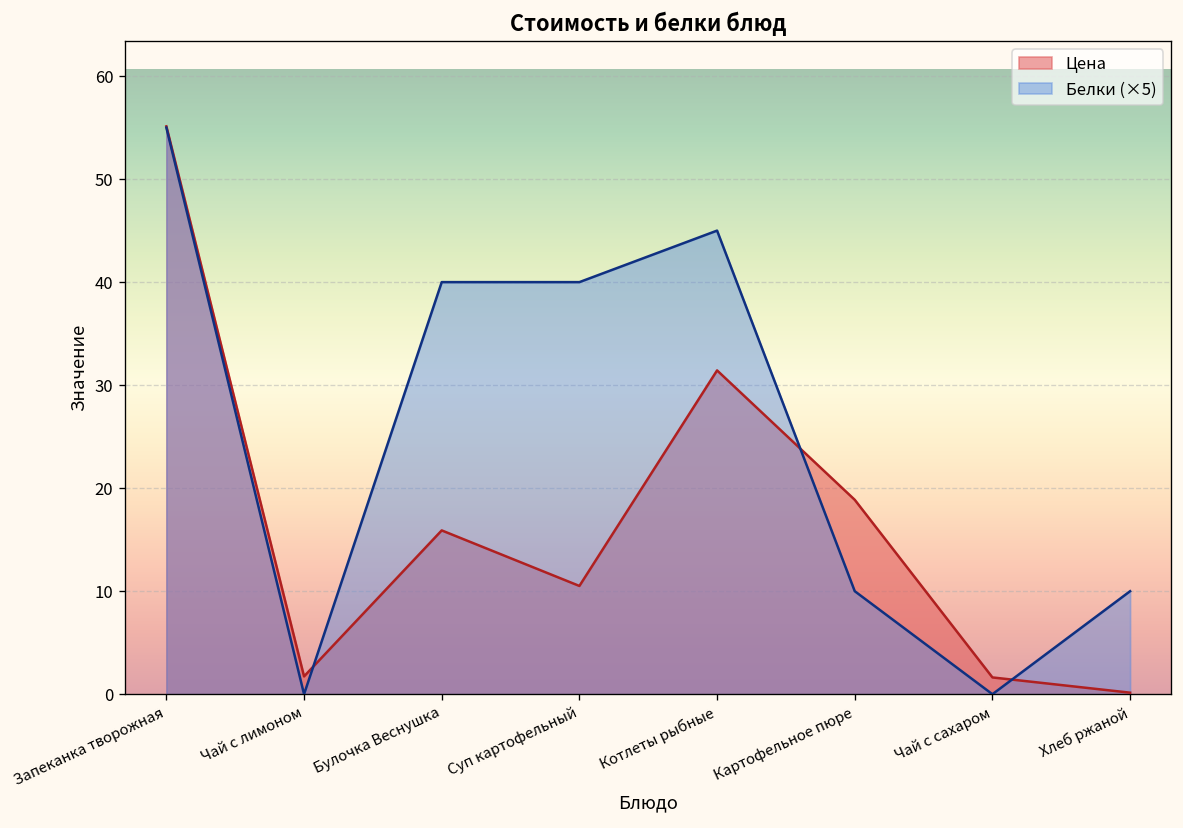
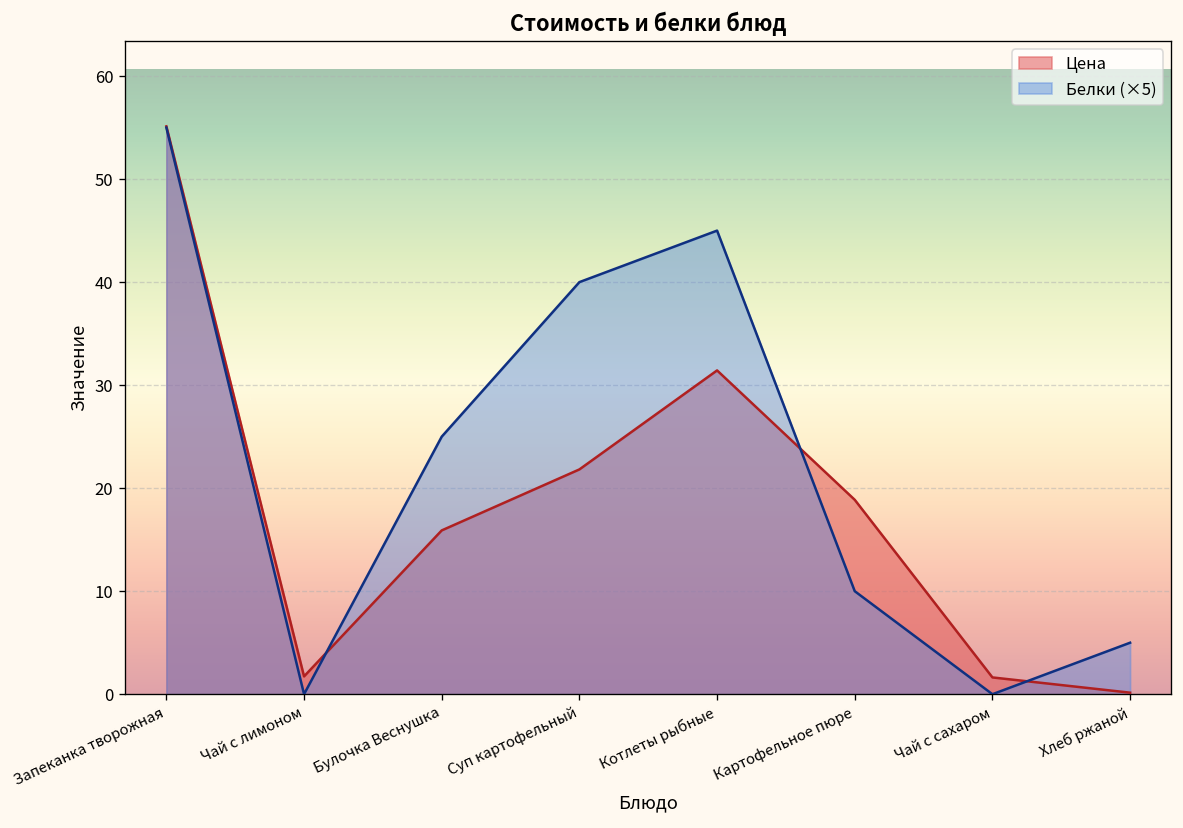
  {
    "Цена": {
      "Чай с лимоном": 2,
      "Булочка Веснушка": 16,
-     "Суп картофельный": 11,
+     "Суп картофельный": 22,
      "Котлеты рыбные": 31,
      "Картофельное пюре": 19,
      "Чай с сахаром": 2,
      "Хлеб ржаной": 0
    },
    "Белки (×5)": {
      "Чай с лимоном": 0,
-     "Булочка Веснушка": 40,
+     "Булочка Веснушка": 25,
      "Суп картофельный": 40,
      "Котлеты рыбные": 45,
      "Картофельное пюре": 10,
      "Чай с сахаром": 0,
-     "Хлеб ржаной": 10
+     "Хлеб ржаной": 5
    }
  }
